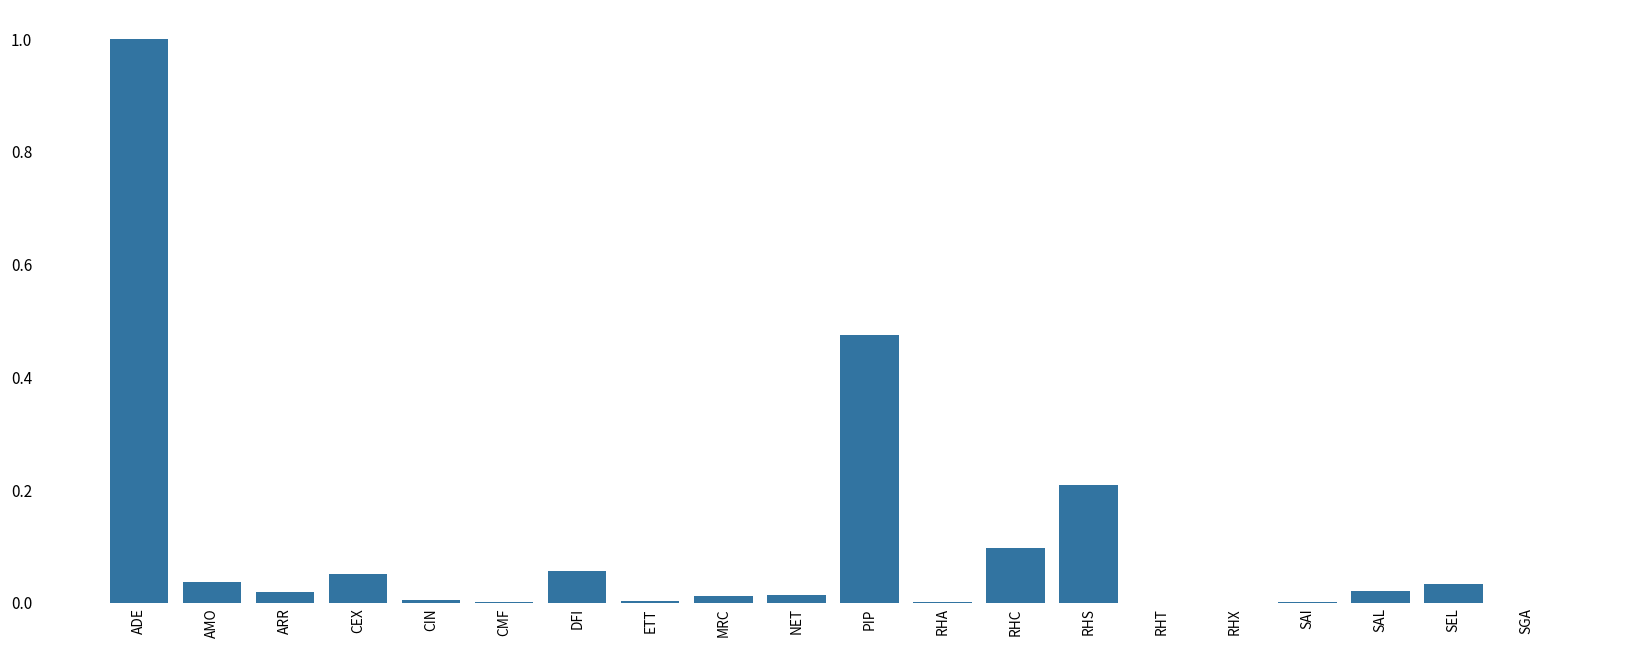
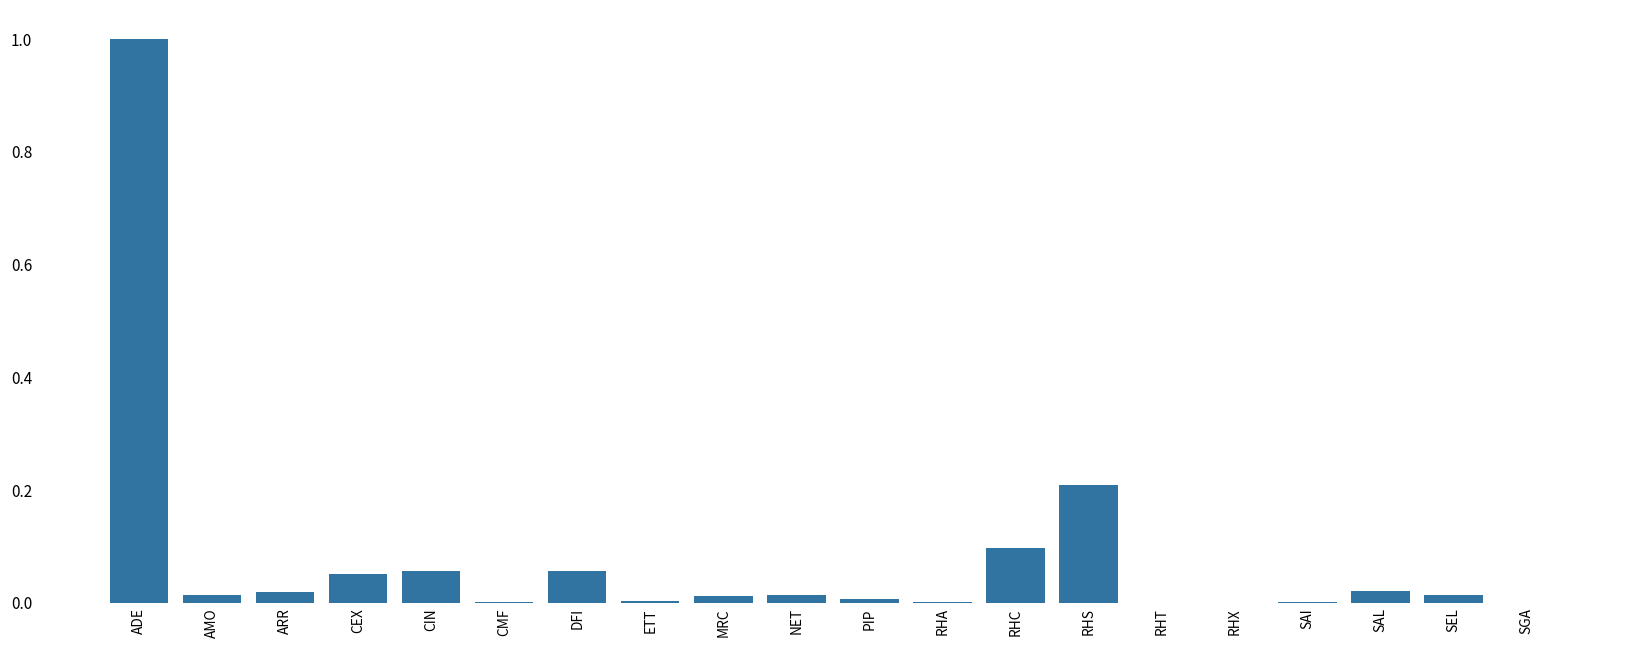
  {
    "ADE": 1.00,
-   "AMO": 0.04,
+   "AMO": 0.01,
    "ARR": 0.02,
    "CEX": 0.05,
-   "CIN": 0.01,
+   "CIN": 0.06,
    "DFI": 0.06,
    "MRC": 0.01,
    "NET": 0.01,
-   "PIP": 0.48,
+   "PIP": 0.01,
    "RHC": 0.10,
    "RHS": 0.21,
    "SAL": 0.02,
-   "SEL": 0.03
+   "SEL": 0.01
  }
